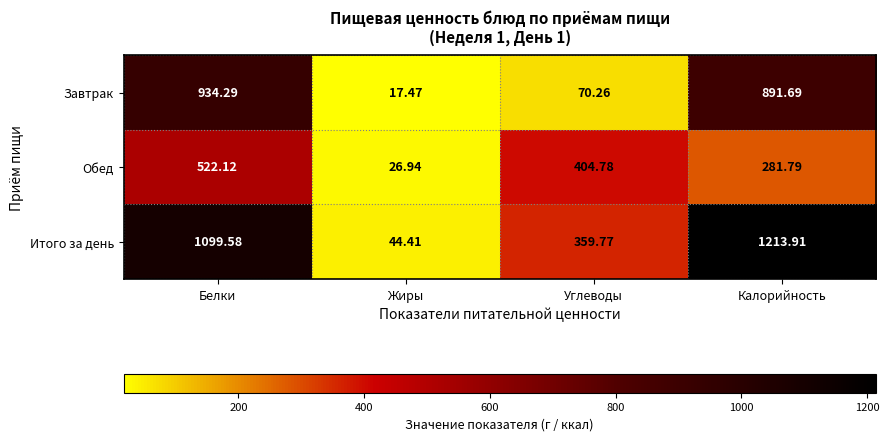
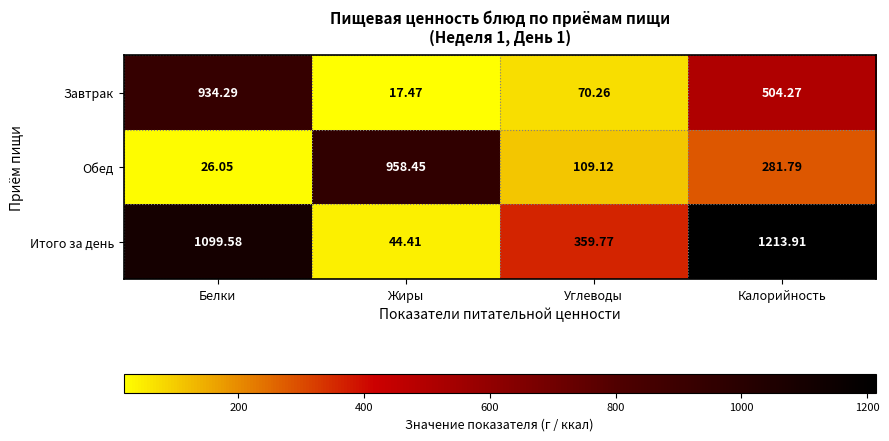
  {
    "Завтрак": {
      "Белки": 934.29,
      "Жиры": 17.47,
      "Углеводы": 70.26,
-     "Калорийность": 891.69
+     "Калорийность": 504.27
    },
    "Обед": {
-     "Белки": 522.12,
-     "Жиры": 26.94,
-     "Углеводы": 404.78,
+     "Белки": 26.05,
+     "Жиры": 958.45,
+     "Углеводы": 109.12,
      "Калорийность": 281.79
    },
    "Итого за день": {
      "Белки": 1099.58,
      "Жиры": 44.41,
      "Углеводы": 359.77,
      "Калорийность": 1213.91
    }
  }
